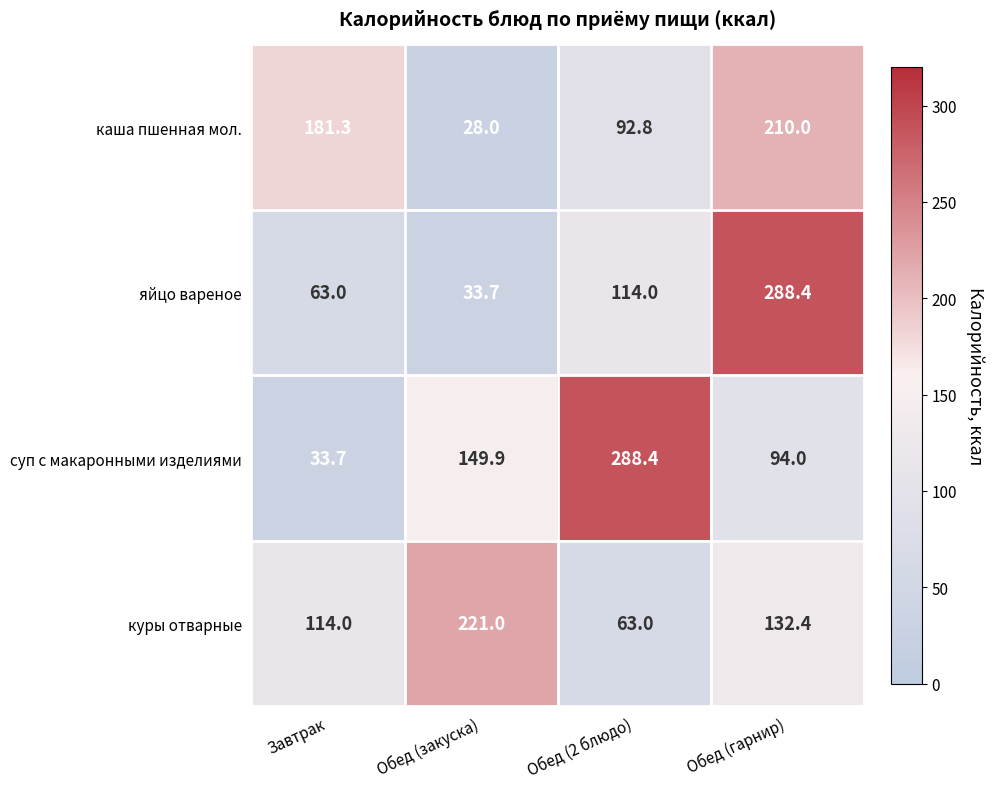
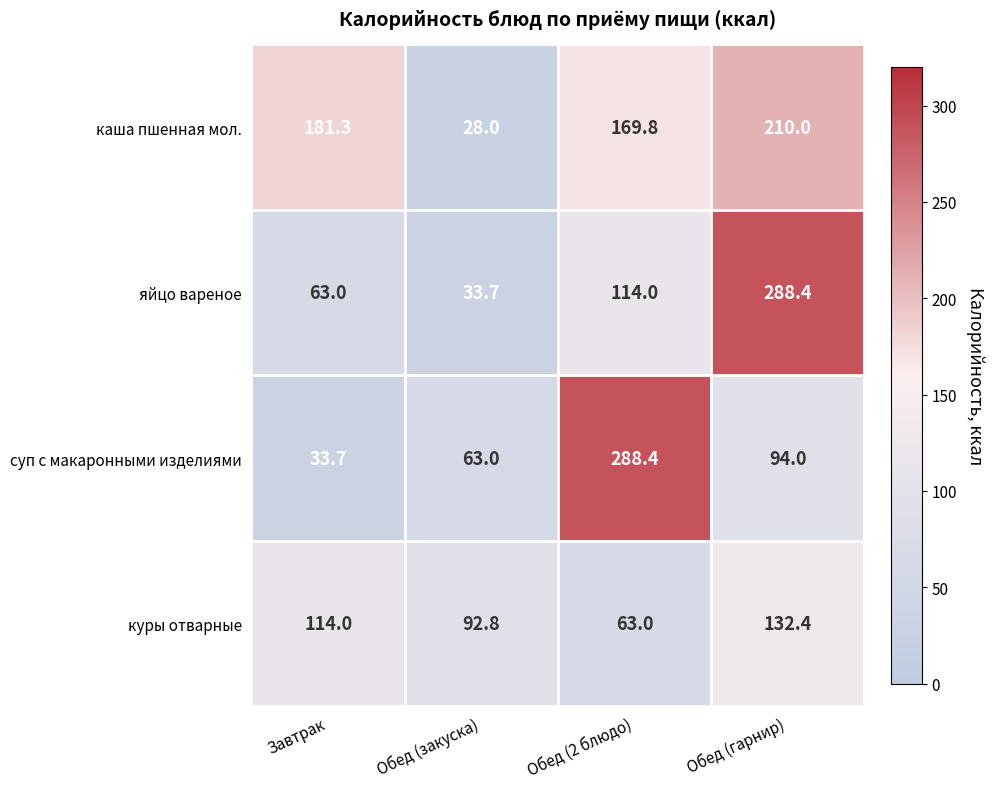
  {
    "каша пшенная мол.": {
      "Обед (закуска)": 28.0,
-     "Обед (2 блюдо)": 92.8,
+     "Обед (2 блюдо)": 169.8,
      "Обед (гарнир)": 210.0
    },
    "яйцо вареное": {
      "Завтрак": 63.0,
      "Обед (закуска)": 33.7,
      "Обед (2 блюдо)": 114.0,
      "Обед (гарнир)": 288.4
    },
    "суп с макаронными изделиями": {
      "Завтрак": 33.7,
-     "Обед (закуска)": 149.9,
+     "Обед (закуска)": 63.0,
      "Обед (2 блюдо)": 288.4,
      "Обед (гарнир)": 94.0
    },
    "куры отварные": {
      "Завтрак": 114.0,
-     "Обед (закуска)": 221.0,
+     "Обед (закуска)": 92.8,
      "Обед (2 блюдо)": 63.0,
      "Обед (гарнир)": 132.4
    }
  }
